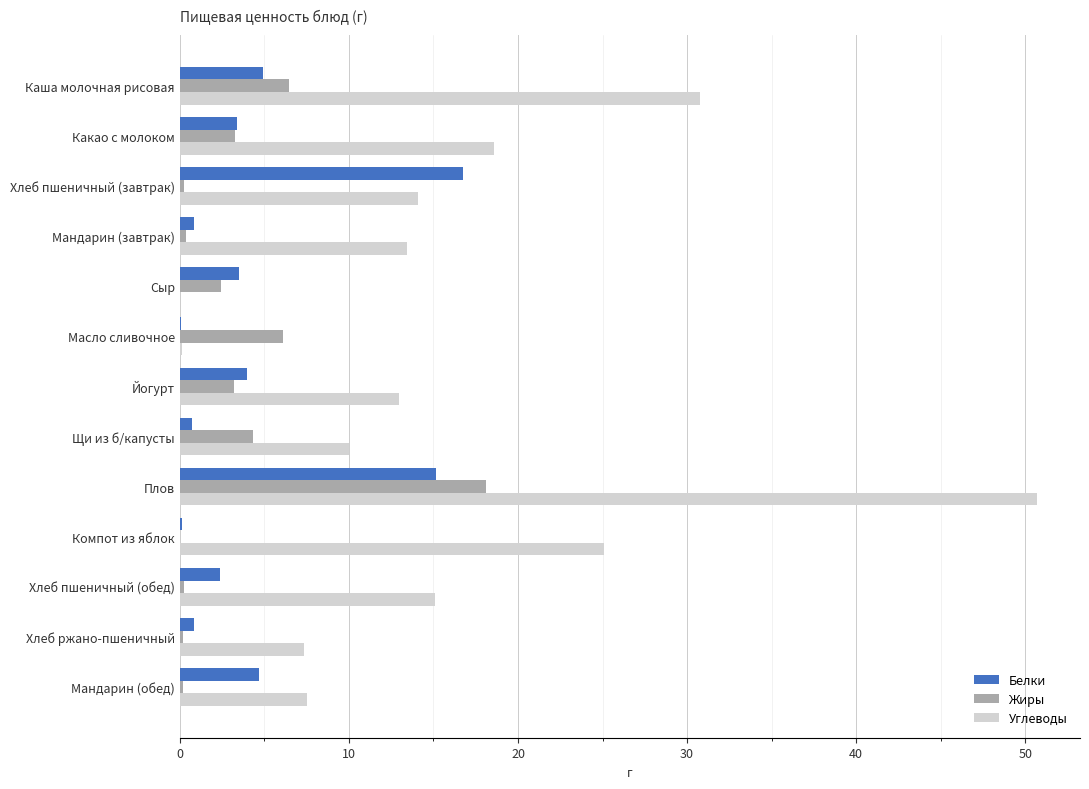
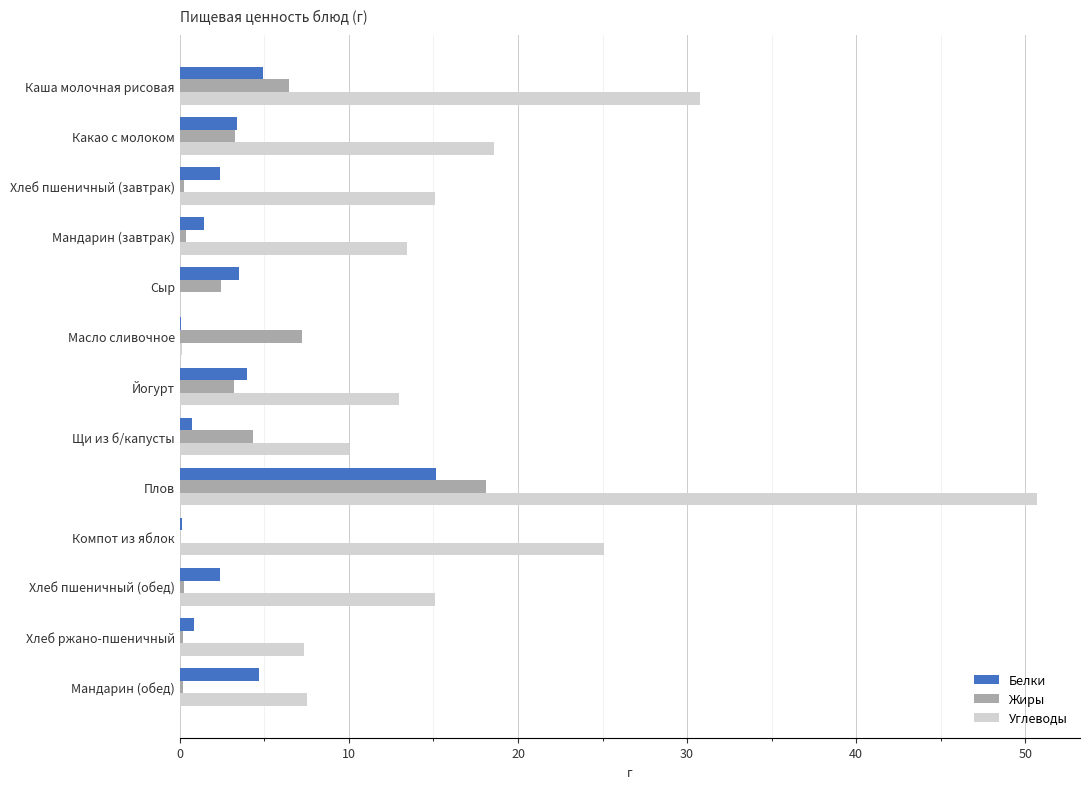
  {
    "Белки": {
      "Каша молочная рисовая": 4.9,
      "Какао с молоком": 3.4,
-     "Хлеб пшеничный (завтрак)": 16.7,
-     "Мандарин (завтрак)": 0.8,
+     "Хлеб пшеничный (завтрак)": 2.4,
+     "Мандарин (завтрак)": 1.4,
      "Сыр": 3.5,
      "Йогурт": 4.0,
      "Щи из б/капусты": 0.7,
      "Плов": 15.2,
      "Хлеб пшеничный (обед)": 2.4,
      "Хлеб ржано-пшеничный": 0.8,
      "Мандарин (обед)": 4.7
    },
    "Жиры": {
      "Каша молочная рисовая": 6.4,
      "Какао с молоком": 3.3,
      "Хлеб пшеничный (завтрак)": 0.3,
      "Мандарин (завтрак)": 0.4,
      "Сыр": 2.4,
-     "Масло сливочное": 6.1,
+     "Масло сливочное": 7.3,
      "Йогурт": 3.2,
      "Щи из б/капусты": 4.3,
      "Плов": 18.1,
      "Компот из яблок": 0.0,
      "Хлеб пшеничный (обед)": 0.3,
      "Хлеб ржано-пшеничный": 0.2,
      "Мандарин (обед)": 0.2
    },
    "Углеводы": {
      "Каша молочная рисовая": 30.8,
      "Какао с молоком": 18.6,
-     "Хлеб пшеничный (завтрак)": 14.1,
+     "Хлеб пшеничный (завтрак)": 15.1,
      "Мандарин (завтрак)": 13.4,
      "Сыр": 0.0,
      "Йогурт": 13.0,
      "Щи из б/капусты": 10.0,
      "Плов": 50.7,
      "Компот из яблок": 25.1,
      "Хлеб пшеничный (обед)": 15.1,
      "Хлеб ржано-пшеничный": 7.3,
      "Мандарин (обед)": 7.5
    }
  }
